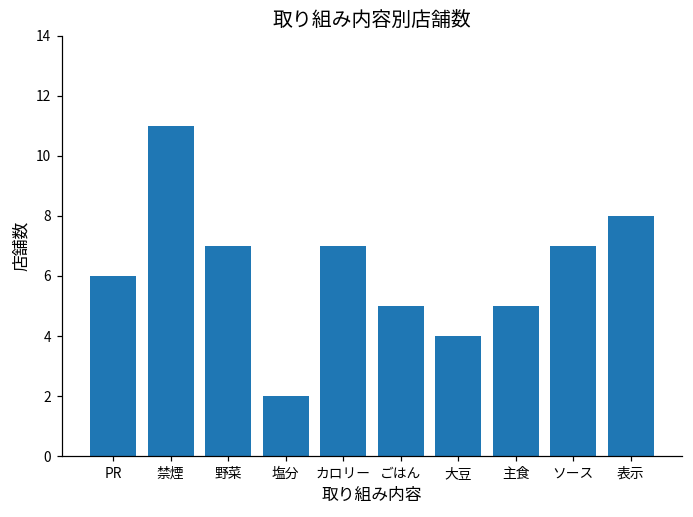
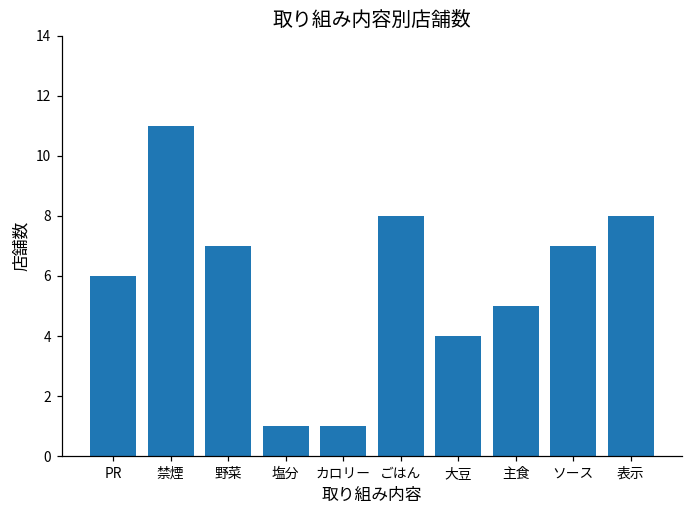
  {
    "PR": 6,
    "禁煙": 11,
    "野菜": 7,
-   "塩分": 2,
-   "カロリー": 7,
-   "ごはん": 5,
+   "塩分": 1,
+   "カロリー": 1,
+   "ごはん": 8,
    "大豆": 4,
    "主食": 5,
    "ソース": 7,
    "表示": 8
  }
